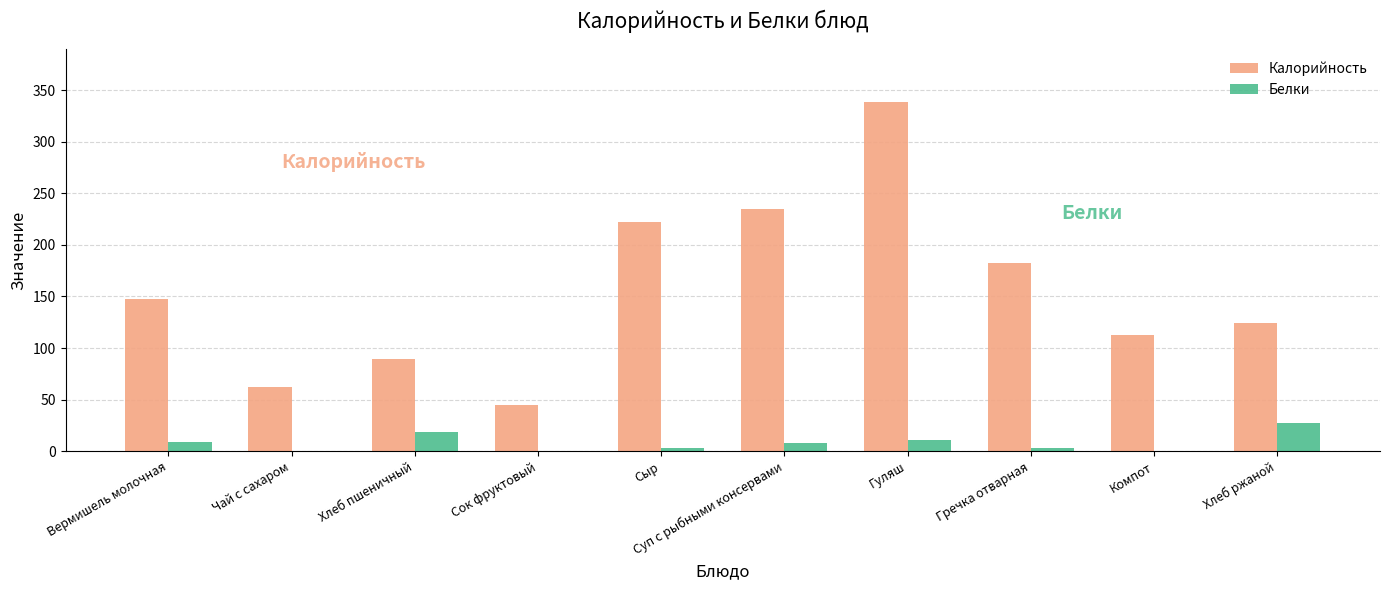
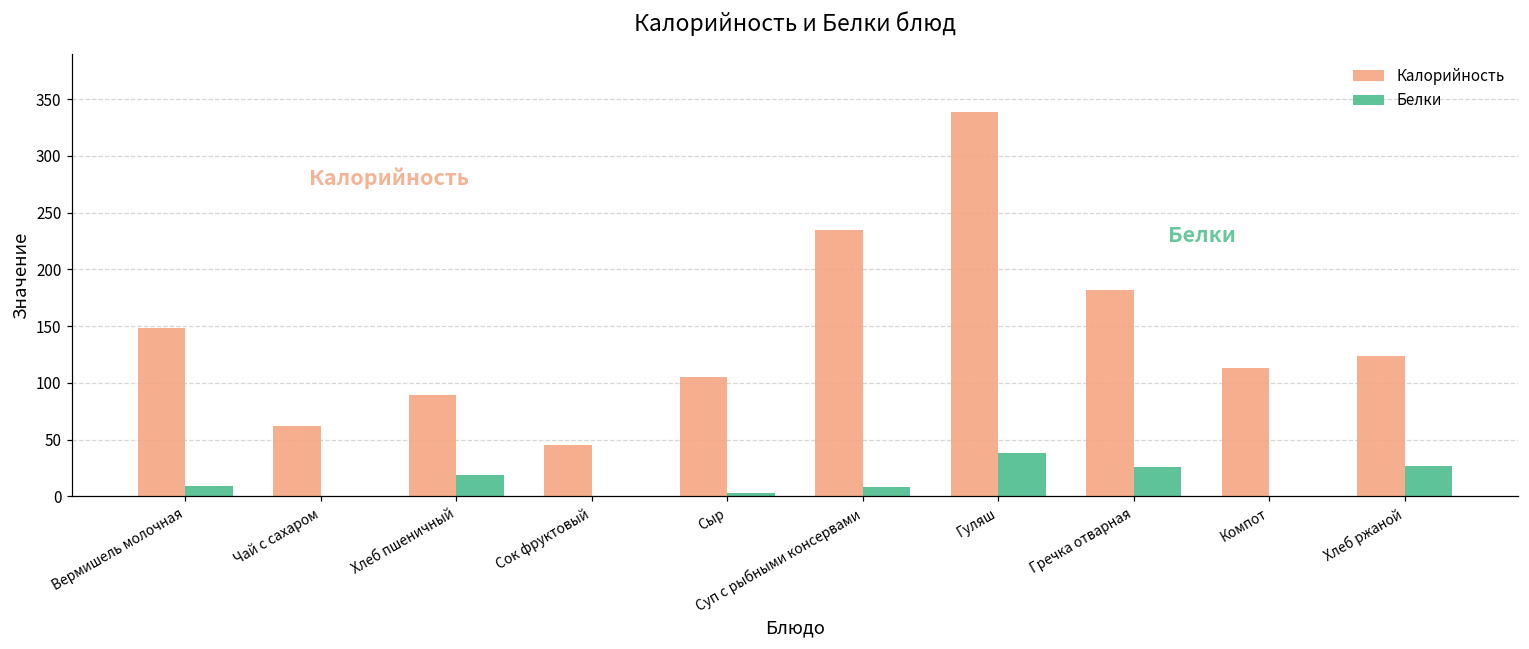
  {
    "Калорийность": {
      "Вермишель молочная": 148,
      "Чай с сахаром": 62,
      "Хлеб пшеничный": 89,
      "Сок фруктовый": 45,
-     "Сыр": 222,
+     "Сыр": 105,
      "Суп с рыбными консервами": 235,
      "Гуляш": 339,
      "Гречка отварная": 182,
      "Компот": 113,
      "Хлеб ржаной": 124
    },
    "Белки": {
      "Вермишель молочная": 9,
      "Чай с сахаром": 0,
      "Хлеб пшеничный": 19,
      "Сок фруктовый": 0,
      "Сыр": 3,
      "Суп с рыбными консервами": 8,
-     "Гуляш": 11,
-     "Гречка отварная": 3,
+     "Гуляш": 38,
+     "Гречка отварная": 26,
      "Компот": 0,
      "Хлеб ржаной": 27
    }
  }
